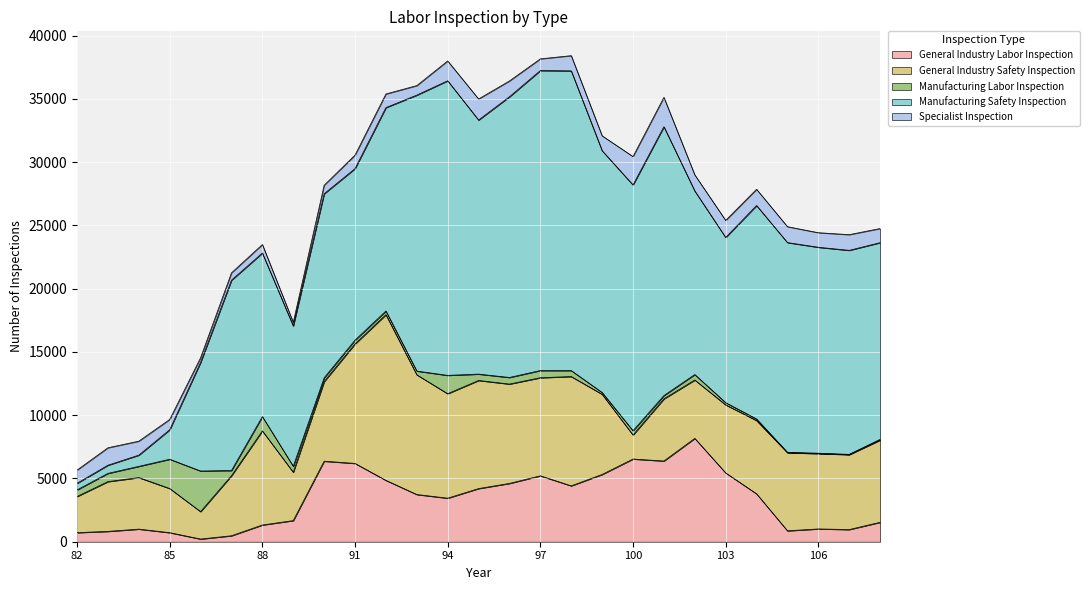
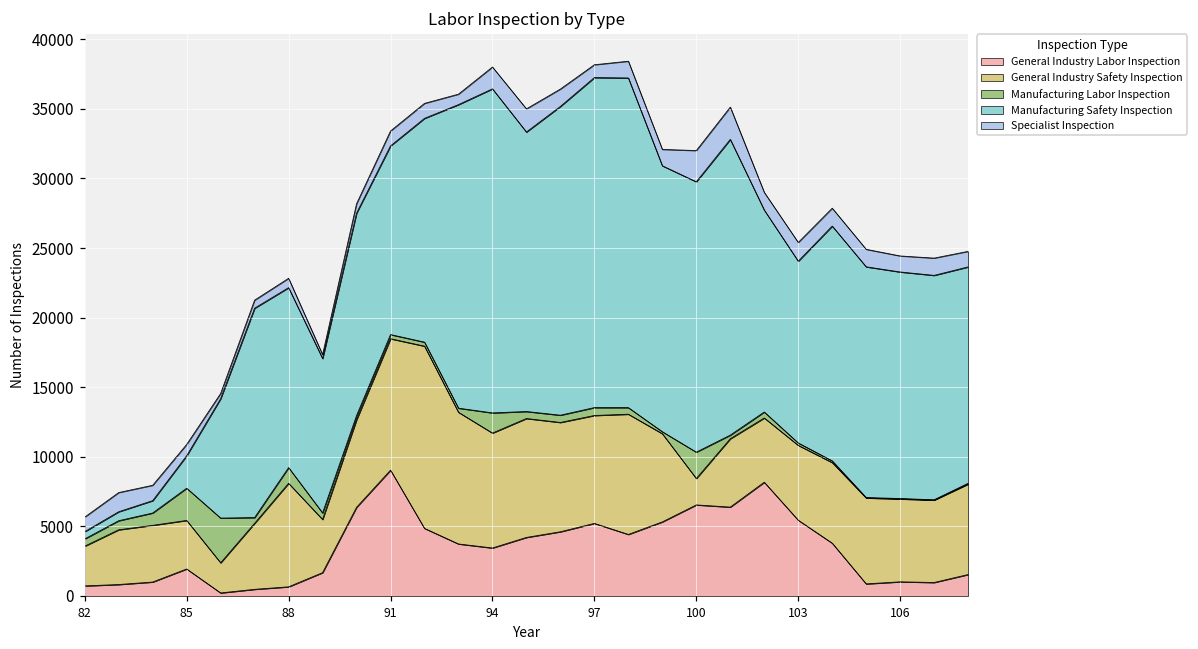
  {
    "General Industry Labor Inspection": {
      "82": 700,
-     "85": 700,
-     "88": 1300,
-     "91": 6200,
+     "85": 1900,
+     "88": 700,
+     "91": 9000,
      "94": 3400,
      "97": 5200,
      "100": 6500,
      "103": 5400,
      "106": 1000
    },
    "General Industry Safety Inspection": {
      "82": 2900,
      "85": 3500,
      "88": 7400,
      "91": 9400,
      "94": 8300,
      "97": 7800,
      "100": 1900
    },
    "Manufacturing Labor Inspection": {
      "82": 500,
      "85": 2300,
      "88": 1100,
      "91": 300,
      "94": 1500,
      "97": 600,
-     "100": 300
+     "100": 1900
    }
  }
